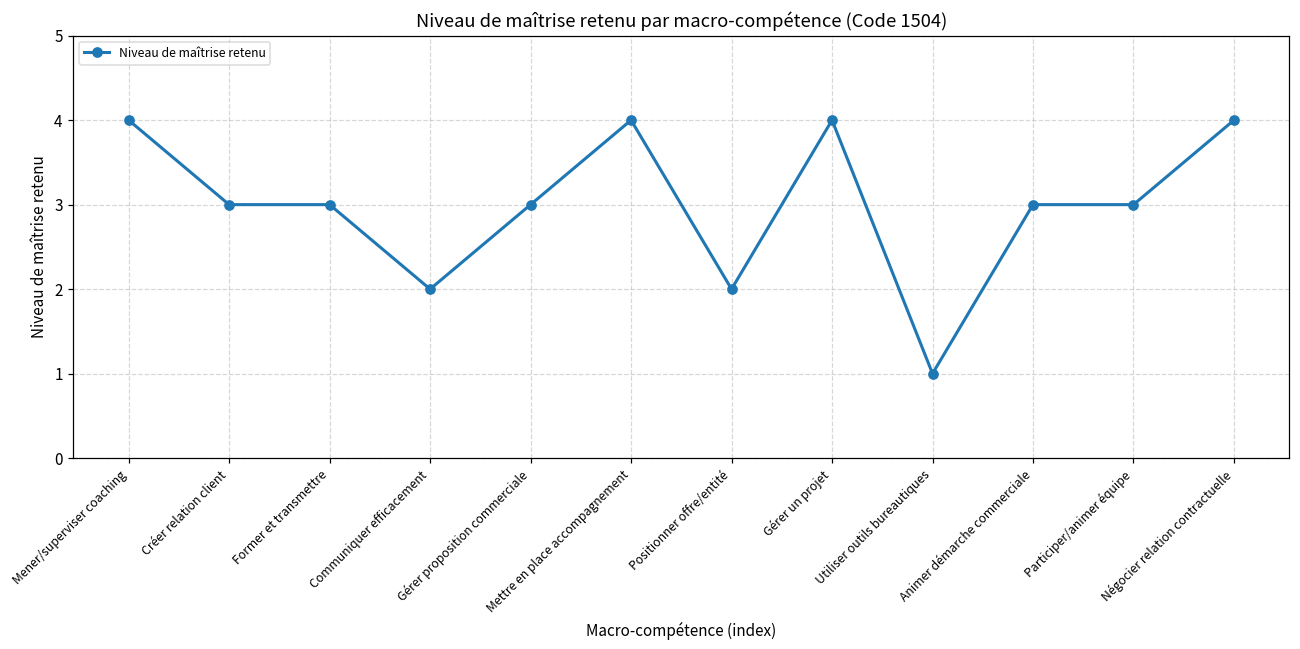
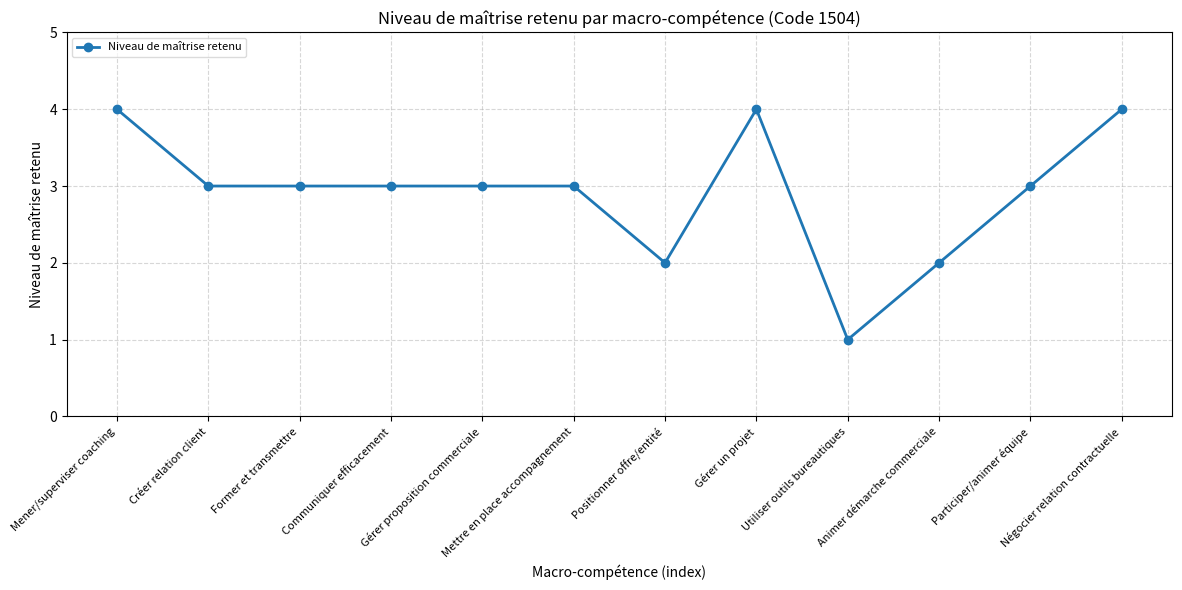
  {
    "Mener/superviser coaching": 4,
    "Créer relation client": 3,
    "Former et transmettre": 3,
-   "Communiquer efficacement": 2,
+   "Communiquer efficacement": 3,
    "Gérer proposition commerciale": 3,
-   "Mettre en place accompagnement": 4,
+   "Mettre en place accompagnement": 3,
    "Positionner offre/entité": 2,
    "Gérer un projet": 4,
    "Utiliser outils bureautiques": 1,
-   "Animer démarche commerciale": 3,
+   "Animer démarche commerciale": 2,
    "Participer/animer équipe": 3,
    "Négocier relation contractuelle": 4
  }
